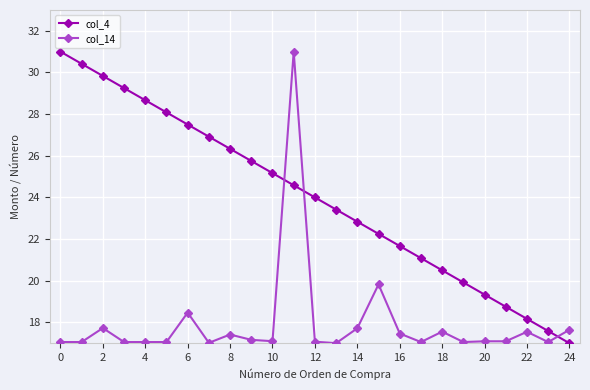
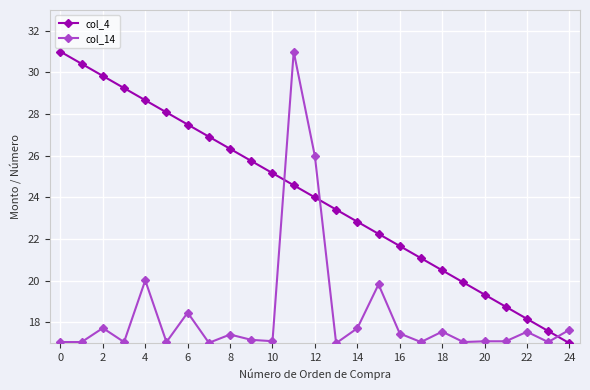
  {
    "col_4": {
      "0": 31.0,
      "2": 29.8,
      "4": 28.7,
      "6": 27.5,
      "8": 26.3,
      "10": 25.2,
      "12": 24.0,
      "14": 22.8,
      "16": 21.7,
      "18": 20.5,
      "20": 19.3,
      "22": 18.2,
      "24": 17.0
    },
    "col_14": {
      "0": 17.1,
      "2": 17.7,
-     "4": 17.1,
+     "4": 20.0,
      "6": 18.5,
      "8": 17.4,
      "10": 17.1,
-     "12": 17.1,
+     "12": 26.0,
      "14": 17.7,
      "16": 17.5,
      "18": 17.6,
      "20": 17.1,
      "22": 17.5,
      "24": 17.6
    }
  }
